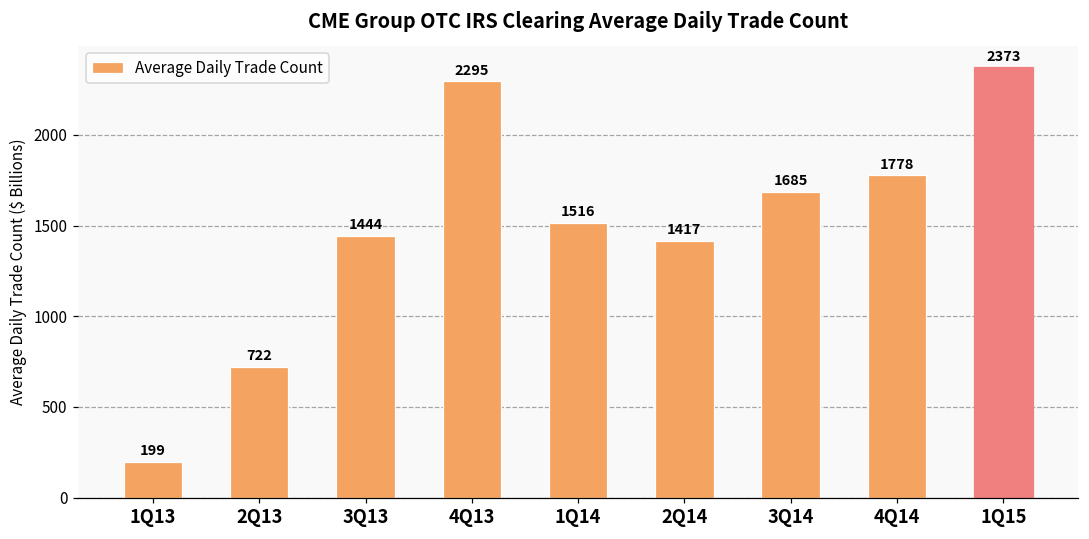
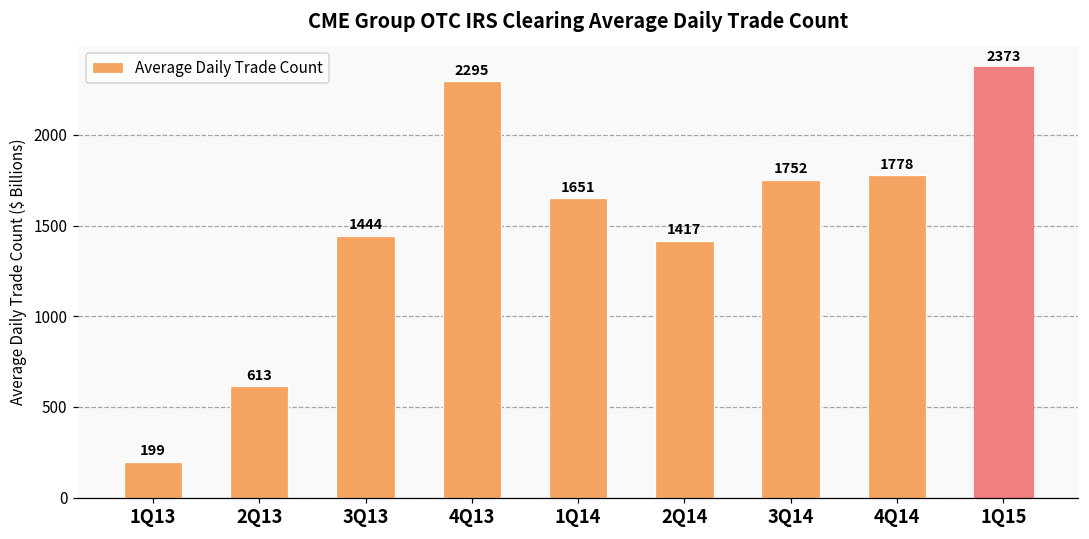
  {
    "1Q13": 199,
-   "2Q13": 722,
+   "2Q13": 613,
    "3Q13": 1444,
    "4Q13": 2295,
-   "1Q14": 1516,
+   "1Q14": 1651,
    "2Q14": 1417,
-   "3Q14": 1685,
+   "3Q14": 1752,
    "4Q14": 1778,
    "1Q15": 2373
  }
